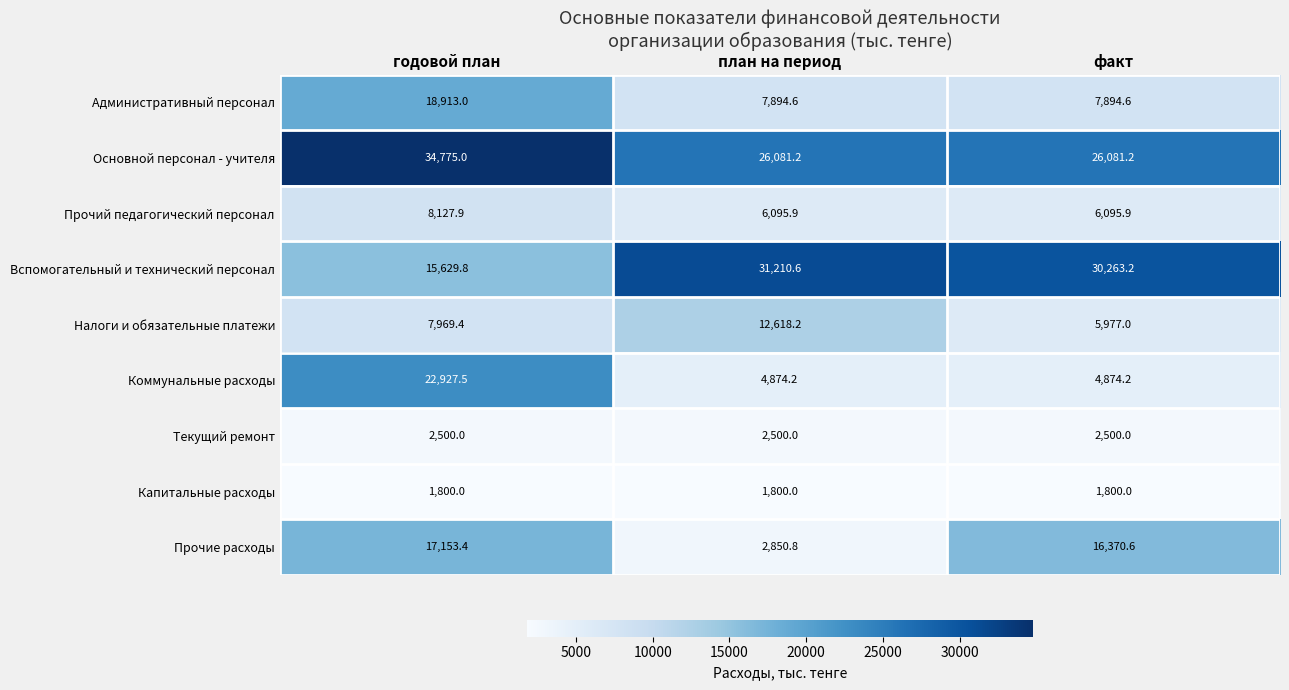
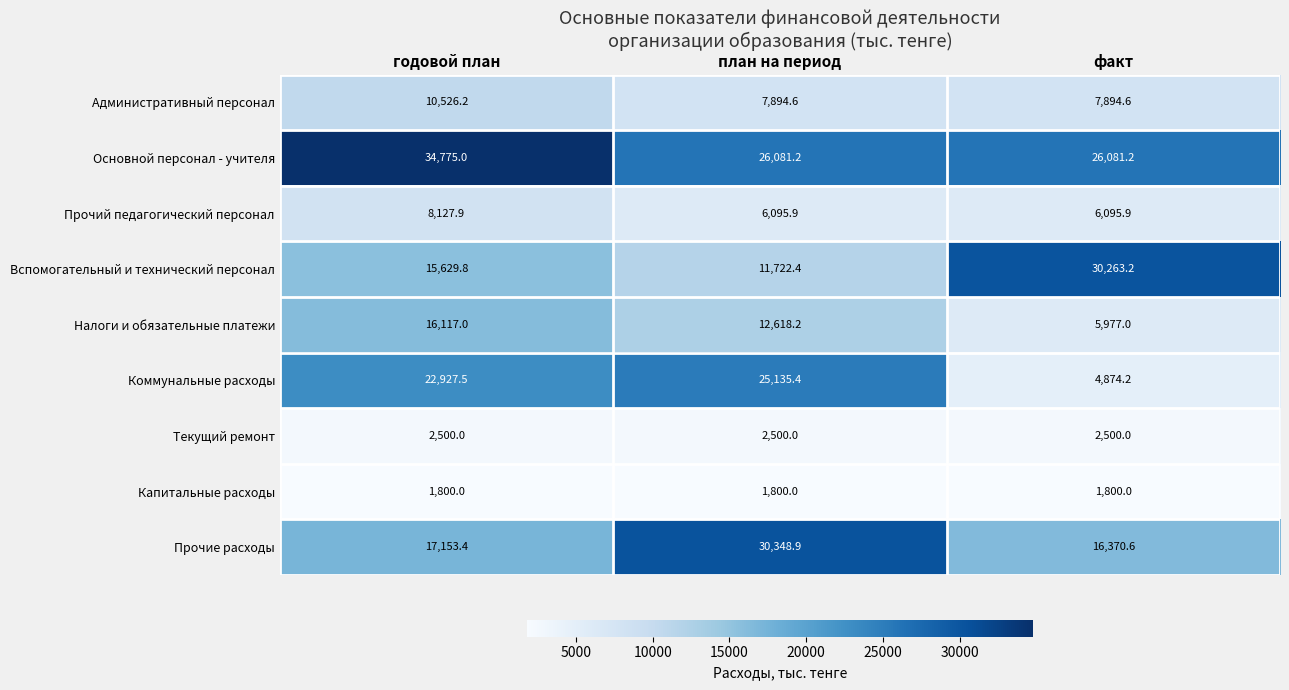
  {
    "Административный персонал": {
-     "годовой план": "18,913.0",
+     "годовой план": "10,526.2",
      "план на период": "7,894.6",
      "факт": "7,894.6"
    },
    "Основной персонал - учителя": {
      "годовой план": "34,775.0",
      "план на период": "26,081.2",
      "факт": "26,081.2"
    },
    "Прочий педагогический персонал": {
      "годовой план": "8,127.9",
      "план на период": "6,095.9",
      "факт": "6,095.9"
    },
    "Вспомогательный и технический персонал": {
      "годовой план": "15,629.8",
-     "план на период": "31,210.6",
+     "план на период": "11,722.4",
      "факт": "30,263.2"
    },
    "Налоги и обязательные платежи": {
-     "годовой план": "7,969.4",
+     "годовой план": "16,117.0",
      "план на период": "12,618.2",
      "факт": "5,977.0"
    },
    "Коммунальные расходы": {
      "годовой план": "22,927.5",
-     "план на период": "4,874.2",
+     "план на период": "25,135.4",
      "факт": "4,874.2"
    },
    "Текущий ремонт": {
      "годовой план": "2,500.0",
      "план на период": "2,500.0",
      "факт": "2,500.0"
    },
    "Капитальные расходы": {
      "годовой план": "1,800.0",
      "план на период": "1,800.0",
      "факт": "1,800.0"
    },
    "Прочие расходы": {
      "годовой план": "17,153.4",
-     "план на период": "2,850.8",
+     "план на период": "30,348.9",
      "факт": "16,370.6"
    }
  }
